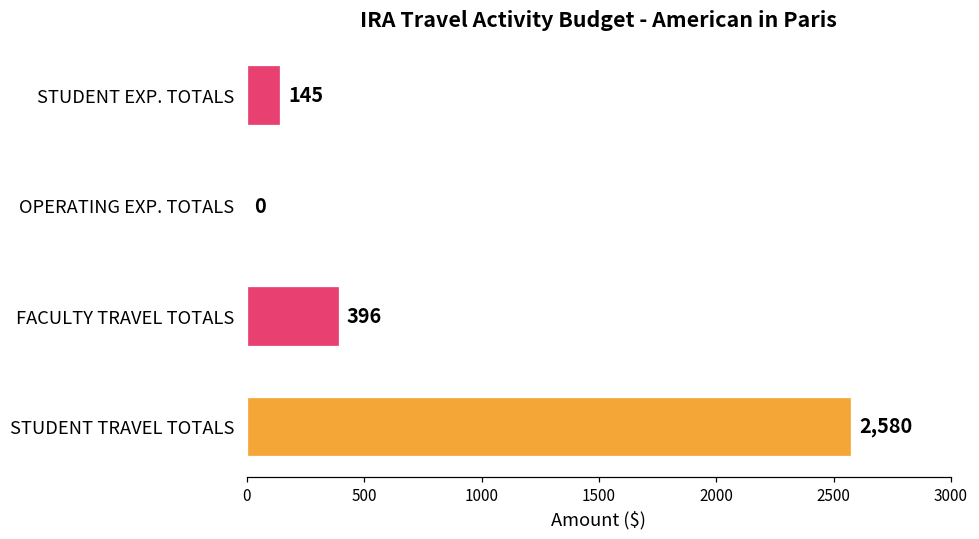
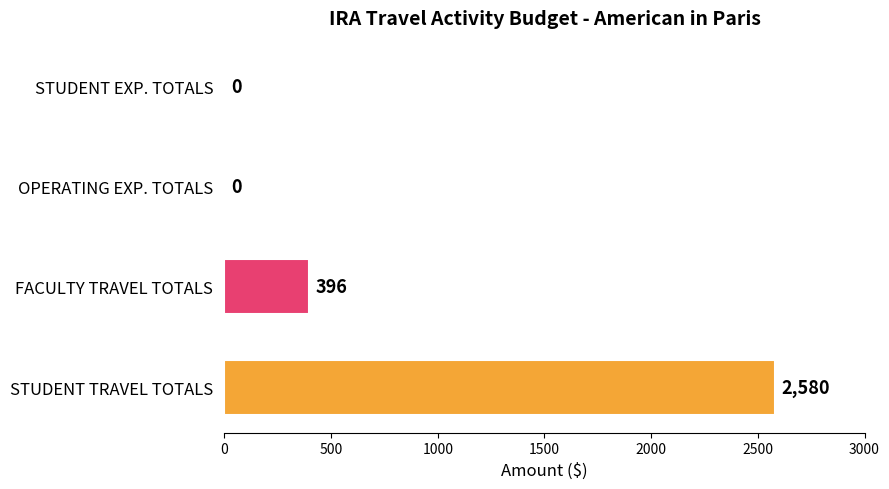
  {
-   "STUDENT EXP. TOTALS": "145",
+   "STUDENT EXP. TOTALS": "0",
    "OPERATING EXP. TOTALS": "0",
    "FACULTY TRAVEL TOTALS": "396",
    "STUDENT TRAVEL TOTALS": "2,580"
  }
